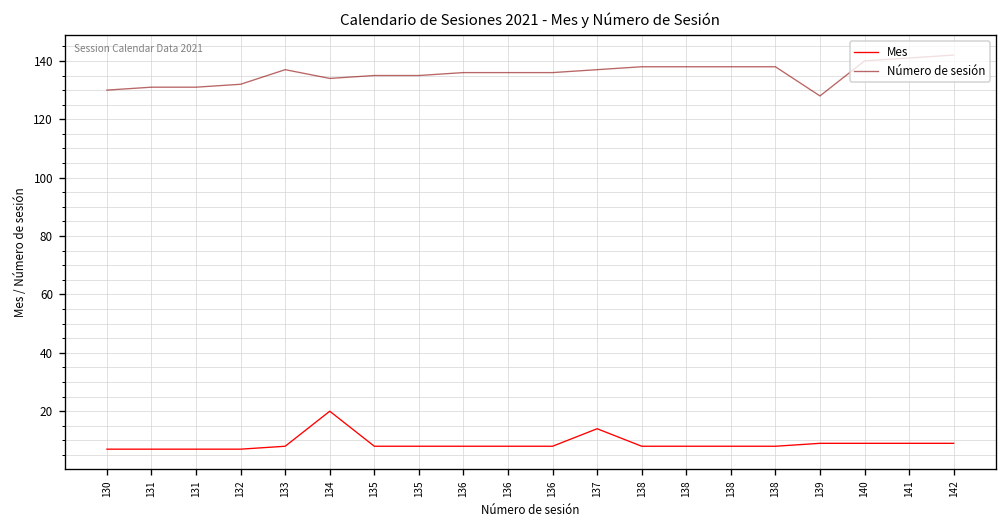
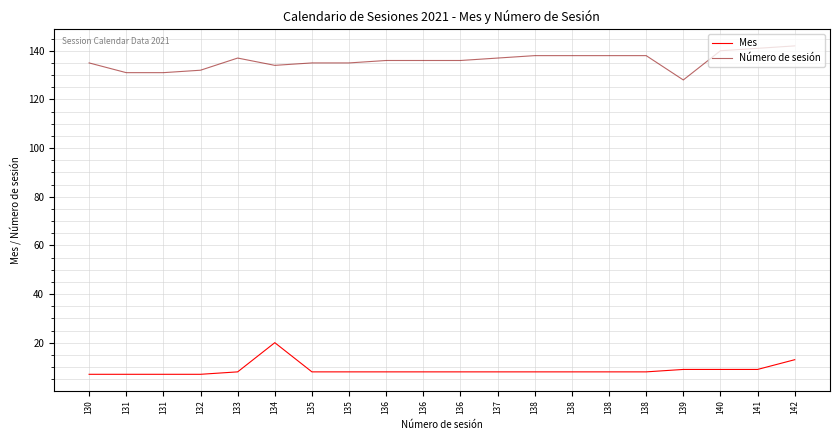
  {
    "Mes": {
      "130": 7,
      "132": 7,
      "133": 8,
      "134": 20,
-     "137": 14,
+     "137": 8,
      "139": 9,
      "140": 9,
      "141": 9,
-     "142": 9
+     "142": 13
    },
    "Número de sesión": {
-     "130": 130,
+     "130": 135,
      "132": 132,
      "133": 137,
      "134": 134,
      "137": 137,
      "139": 128
    }
  }
